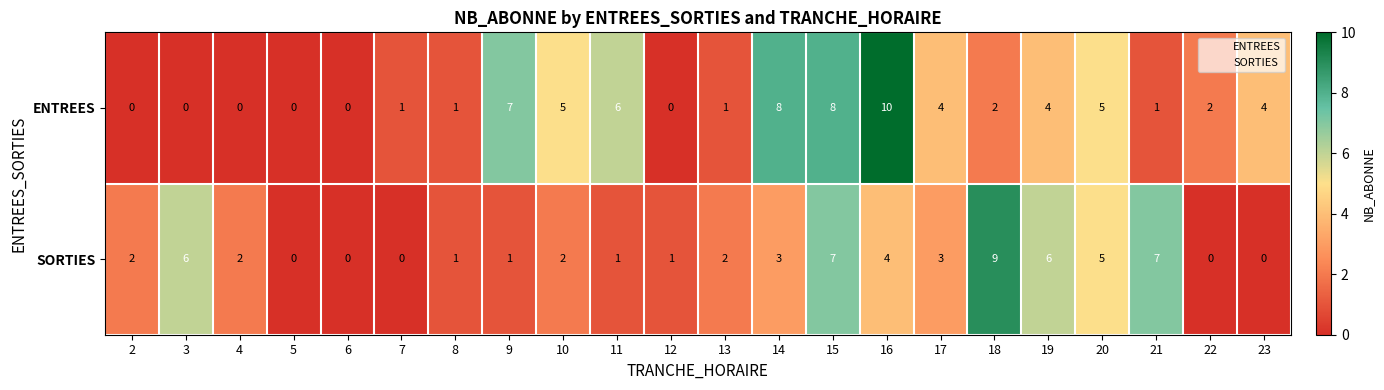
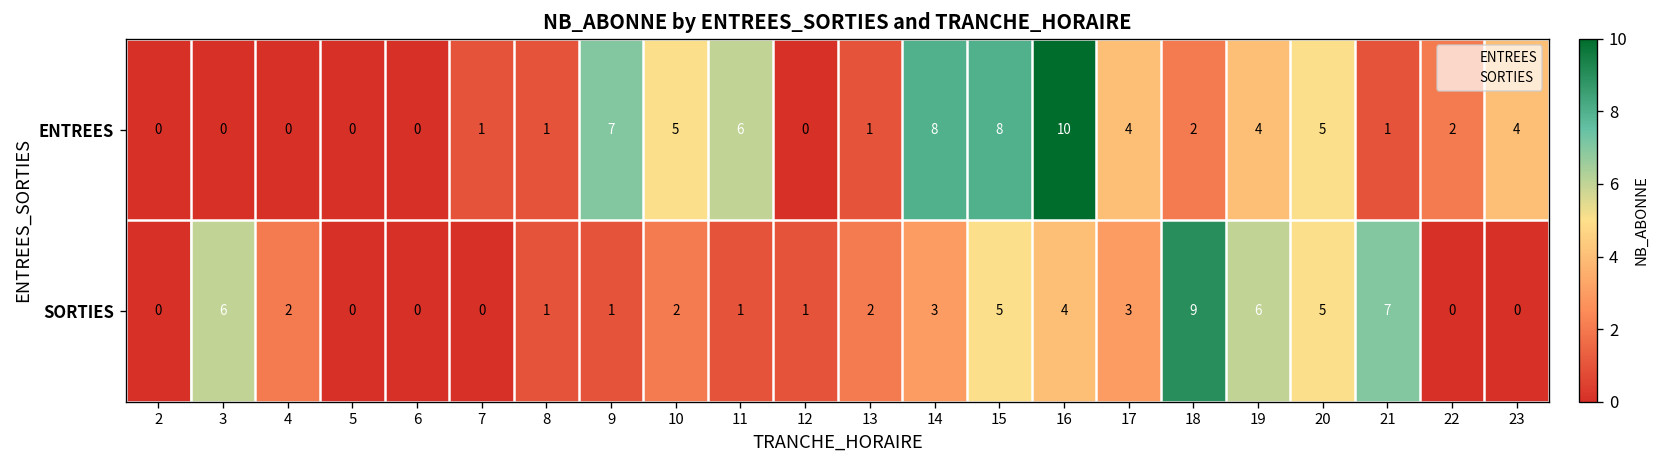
  {
    "ENTREES": {
      "2": 0,
      "3": 0,
      "4": 0,
      "5": 0,
      "6": 0,
      "7": 1,
      "8": 1,
      "9": 7,
      "10": 5,
      "11": 6,
      "12": 0,
      "13": 1,
      "14": 8,
      "15": 8,
      "16": 10,
      "17": 4,
      "18": 2,
      "19": 4,
      "20": 5,
      "21": 1,
      "22": 2,
      "23": 4
    },
    "SORTIES": {
-     "2": 2,
+     "2": 0,
      "3": 6,
      "4": 2,
      "5": 0,
      "6": 0,
      "7": 0,
      "8": 1,
      "9": 1,
      "10": 2,
      "11": 1,
      "12": 1,
      "13": 2,
      "14": 3,
-     "15": 7,
+     "15": 5,
      "16": 4,
      "17": 3,
      "18": 9,
      "19": 6,
      "20": 5,
      "21": 7,
      "22": 0,
      "23": 0
    }
  }
